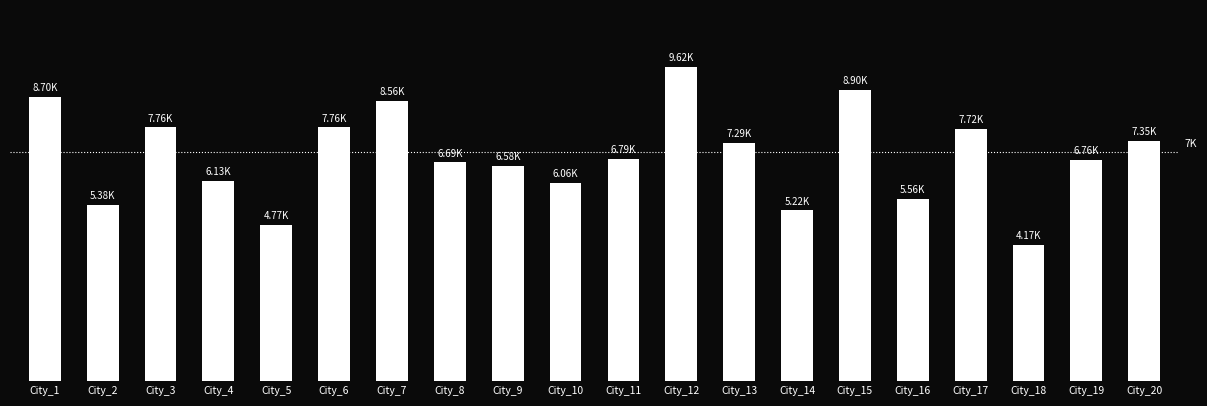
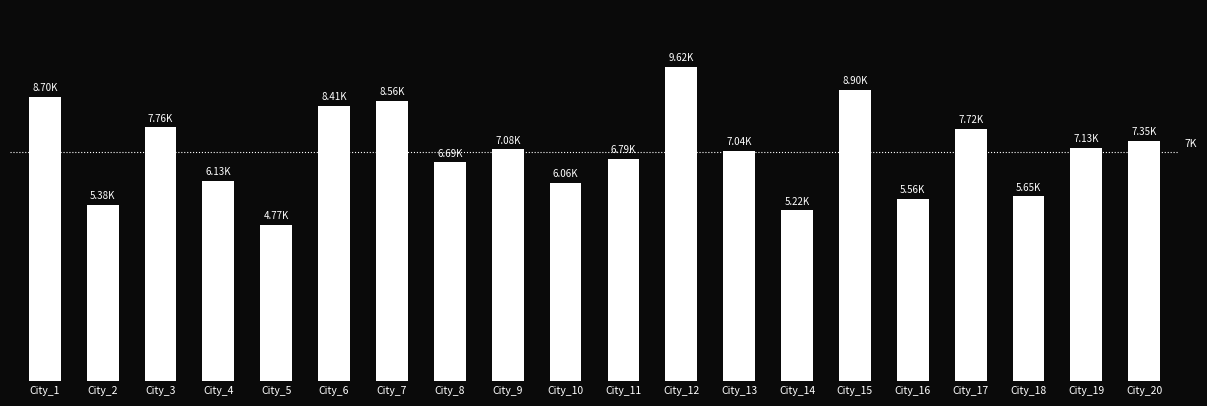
  {
    "City_1": "8.70K",
    "City_2": "5.38K",
    "City_3": "7.76K",
    "City_4": "6.13K",
    "City_5": "4.77K",
-   "City_6": "7.76K",
+   "City_6": "8.41K",
    "City_7": "8.56K",
    "City_8": "6.69K",
-   "City_9": "6.58K",
+   "City_9": "7.08K",
    "City_10": "6.06K",
    "City_11": "6.79K",
    "City_12": "9.62K",
-   "City_13": "7.29K",
+   "City_13": "7.04K",
    "City_14": "5.22K",
    "City_15": "8.90K",
    "City_16": "5.56K",
    "City_17": "7.72K",
-   "City_18": "4.17K",
-   "City_19": "6.76K",
+   "City_18": "5.65K",
+   "City_19": "7.13K",
    "City_20": "7.35K"
  }
